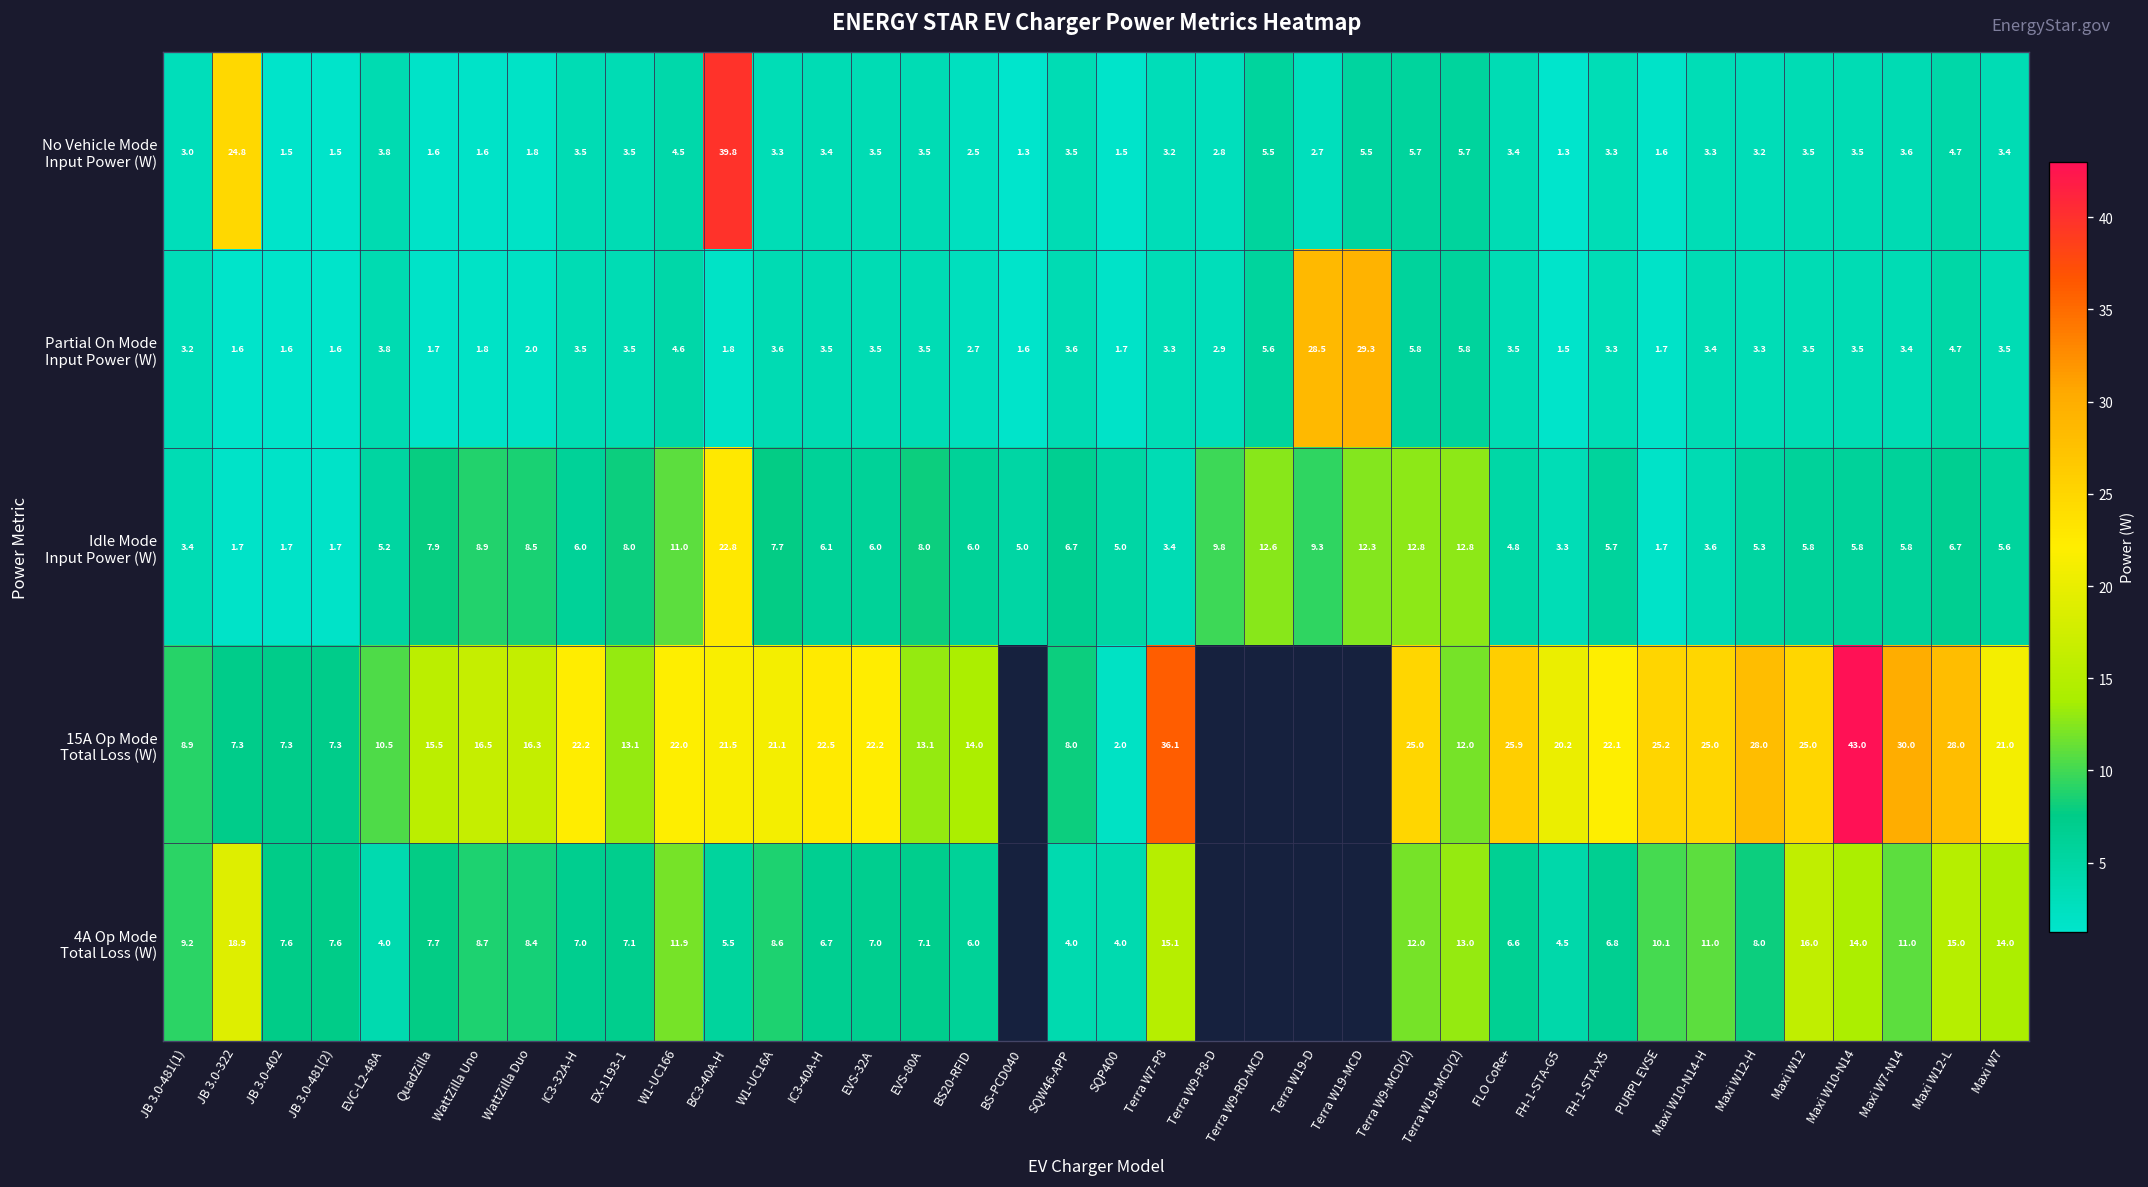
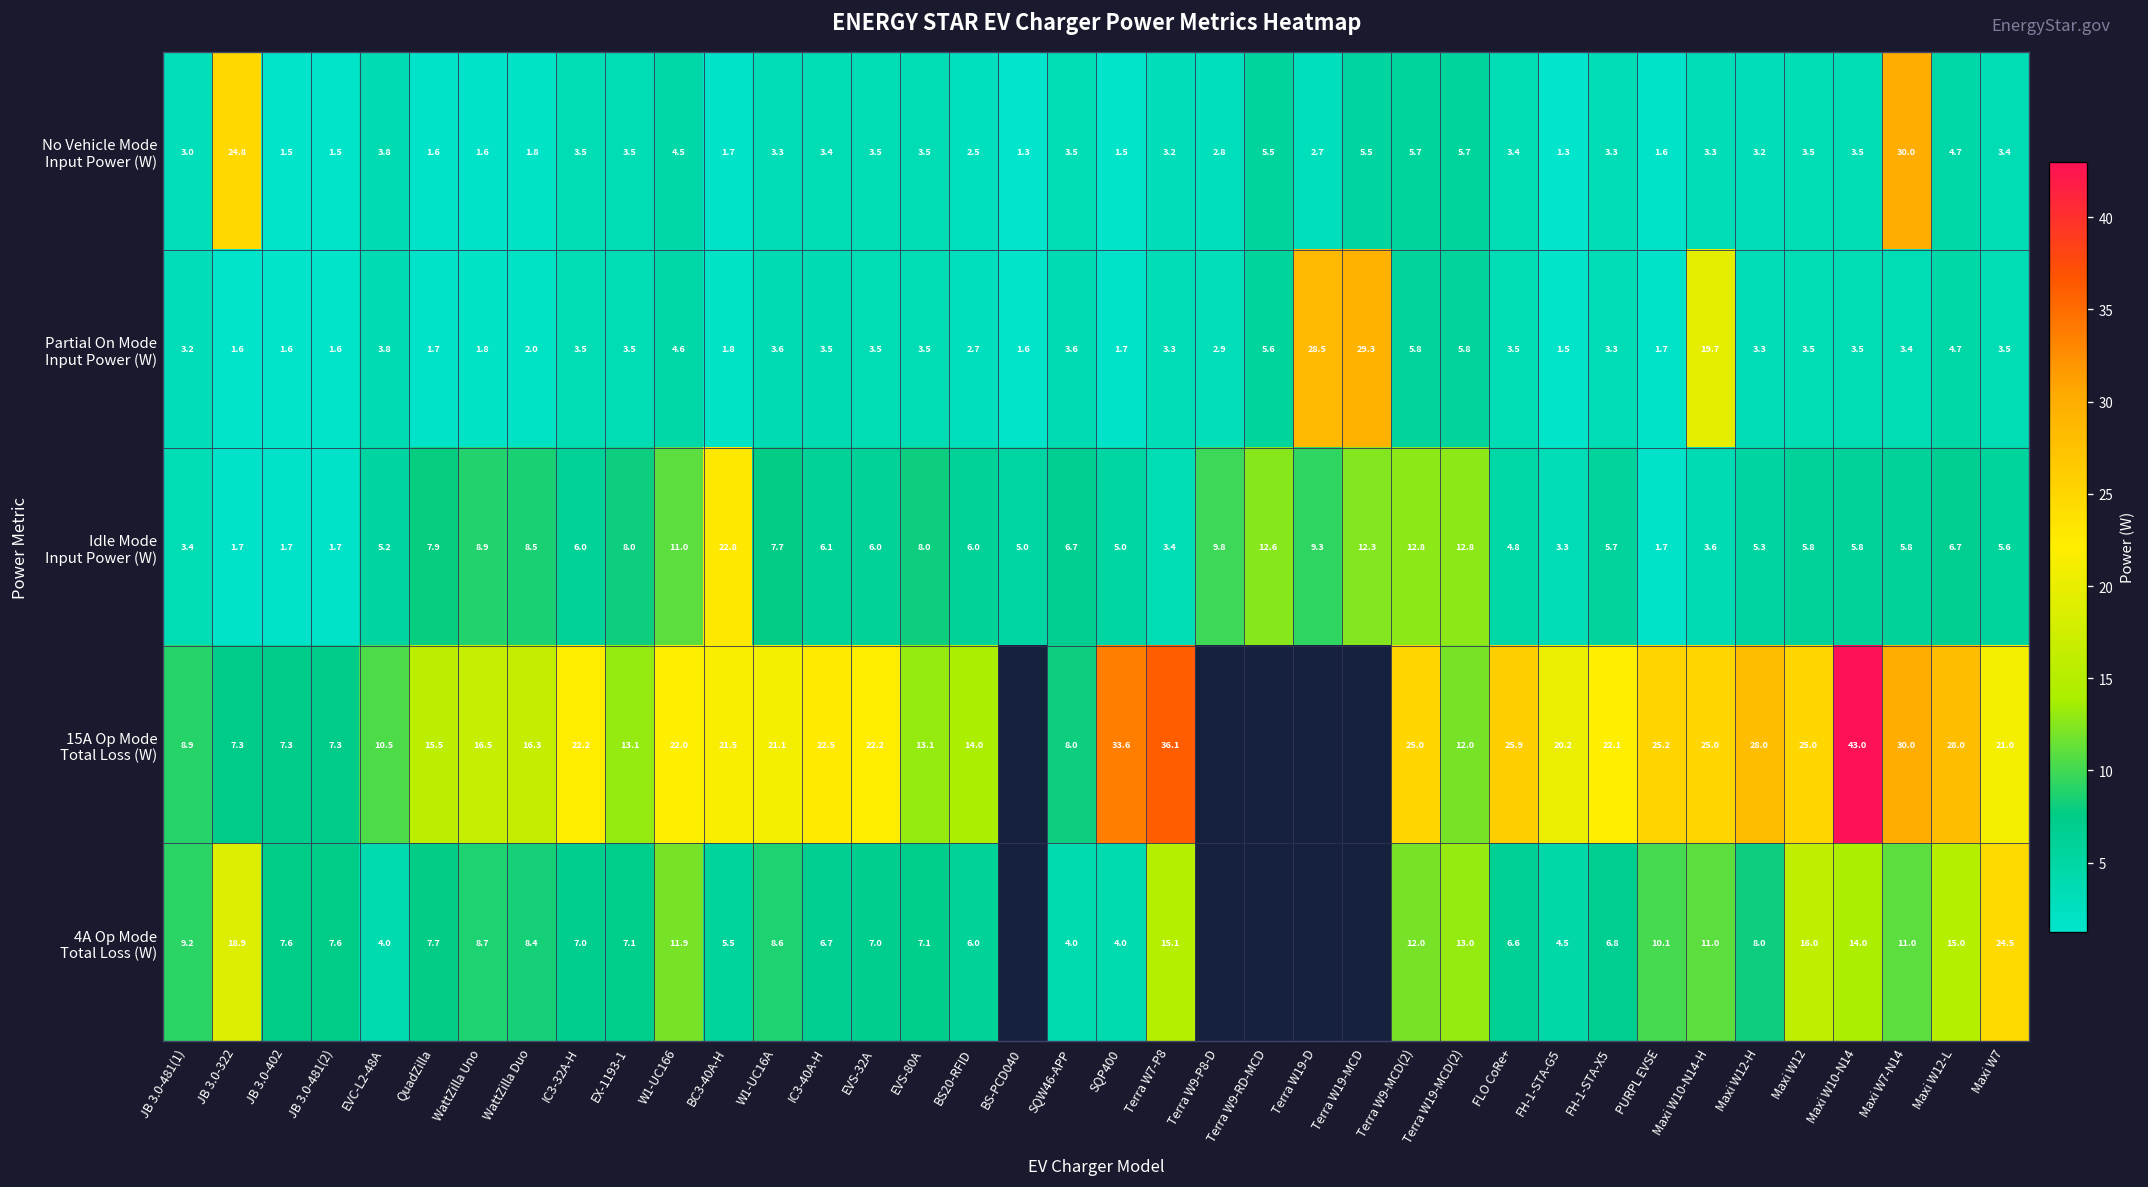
  {
    "No Vehicle Mode Input Power (W)": {
      "JB 3.0-481(1)": 3.0,
      "JB 3.0-322": 24.8,
      "JB 3.0-402": 1.5,
      "JB 3.0-481(2)": 1.5,
      "EVC-L2-48A": 3.8,
      "QuadZilla": 1.6,
      "WattZilla Uno": 1.6,
      "WattZilla Duo": 1.8,
      "IC3-32A-H": 3.5,
      "EX-1193-1": 3.5,
      "W1-UC166": 4.5,
-     "BC3-40A-H": 39.8,
+     "BC3-40A-H": 1.7,
      "W1-UC16A": 3.3,
      "IC3-40A-H": 3.4,
      "EVS-32A": 3.5,
      "EVS-80A": 3.5,
      "BS20-RFID": 2.5,
      "BS-PCD040": 1.3,
      "SQW46-APP": 3.5,
      "SQP400": 1.5,
      "Terra W7-P8": 3.2,
      "Terra W9-P8-D": 2.8,
      "Terra W9-RD-MCD": 5.5,
      "Terra W19-D": 2.7,
      "Terra W19-MCD": 5.5,
      "Terra W9-MCD(2)": 5.7,
      "Terra W19-MCD(2)": 5.7,
      "FLO CoRe+": 3.4,
      "FH-1-STA-G5": 1.3,
      "FH-1-STA-X5": 3.3,
      "PURPL EVSE": 1.6,
      "Maxi W10-N14-H": 3.3,
      "Maxi W12-H": 3.2,
      "Maxi W12": 3.5,
      "Maxi W10-N14": 3.5,
-     "Maxi W7-N14": 3.6,
+     "Maxi W7-N14": 30.0,
      "Maxi W12-L": 4.7,
      "Maxi W7": 3.4
    },
    "Partial On Mode Input Power (W)": {
      "JB 3.0-481(1)": 3.2,
      "JB 3.0-322": 1.6,
      "JB 3.0-402": 1.6,
      "JB 3.0-481(2)": 1.6,
      "EVC-L2-48A": 3.8,
      "QuadZilla": 1.7,
      "WattZilla Uno": 1.8,
      "WattZilla Duo": 2.0,
      "IC3-32A-H": 3.5,
      "EX-1193-1": 3.5,
      "W1-UC166": 4.6,
      "BC3-40A-H": 1.8,
      "W1-UC16A": 3.6,
      "IC3-40A-H": 3.5,
      "EVS-32A": 3.5,
      "EVS-80A": 3.5,
      "BS20-RFID": 2.7,
      "BS-PCD040": 1.6,
      "SQW46-APP": 3.6,
      "SQP400": 1.7,
      "Terra W7-P8": 3.3,
      "Terra W9-P8-D": 2.9,
      "Terra W9-RD-MCD": 5.6,
      "Terra W19-D": 28.5,
      "Terra W19-MCD": 29.3,
      "Terra W9-MCD(2)": 5.8,
      "Terra W19-MCD(2)": 5.8,
      "FLO CoRe+": 3.5,
      "FH-1-STA-G5": 1.5,
      "FH-1-STA-X5": 3.3,
      "PURPL EVSE": 1.7,
-     "Maxi W10-N14-H": 3.4,
+     "Maxi W10-N14-H": 19.7,
      "Maxi W12-H": 3.3,
      "Maxi W12": 3.5,
      "Maxi W10-N14": 3.5,
      "Maxi W7-N14": 3.4,
      "Maxi W12-L": 4.7,
      "Maxi W7": 3.5
    },
    "Idle Mode Input Power (W)": {
      "JB 3.0-481(1)": 3.4,
      "JB 3.0-322": 1.7,
      "JB 3.0-402": 1.7,
      "JB 3.0-481(2)": 1.7,
      "EVC-L2-48A": 5.2,
      "QuadZilla": 7.9,
      "WattZilla Uno": 8.9,
      "WattZilla Duo": 8.5,
      "IC3-32A-H": 6.0,
      "EX-1193-1": 8.0,
      "W1-UC166": 11.0,
      "BC3-40A-H": 22.8,
      "W1-UC16A": 7.7,
      "IC3-40A-H": 6.1,
      "EVS-32A": 6.0,
      "EVS-80A": 8.0,
      "BS20-RFID": 6.0,
      "BS-PCD040": 5.0,
      "SQW46-APP": 6.7,
      "SQP400": 5.0,
      "Terra W7-P8": 3.4,
      "Terra W9-P8-D": 9.8,
      "Terra W9-RD-MCD": 12.6,
      "Terra W19-D": 9.3,
      "Terra W19-MCD": 12.3,
      "Terra W9-MCD(2)": 12.8,
      "Terra W19-MCD(2)": 12.8,
      "FLO CoRe+": 4.8,
      "FH-1-STA-G5": 3.3,
      "FH-1-STA-X5": 5.7,
      "PURPL EVSE": 1.7,
      "Maxi W10-N14-H": 3.6,
      "Maxi W12-H": 5.3,
      "Maxi W12": 5.8,
      "Maxi W10-N14": 5.8,
      "Maxi W7-N14": 5.8,
      "Maxi W12-L": 6.7,
      "Maxi W7": 5.6
    },
    "15A Op Mode Total Loss (W)": {
      "JB 3.0-481(1)": 8.9,
      "JB 3.0-322": 7.3,
      "JB 3.0-402": 7.3,
      "JB 3.0-481(2)": 7.3,
      "EVC-L2-48A": 10.5,
      "QuadZilla": 15.5,
      "WattZilla Uno": 16.5,
      "WattZilla Duo": 16.3,
      "IC3-32A-H": 22.2,
      "EX-1193-1": 13.1,
      "W1-UC166": 22.0,
      "BC3-40A-H": 21.5,
      "W1-UC16A": 21.1,
      "IC3-40A-H": 22.5,
      "EVS-32A": 22.2,
      "EVS-80A": 13.1,
      "BS20-RFID": 14.0,
      "SQW46-APP": 8.0,
-     "SQP400": 2.0,
+     "SQP400": 33.6,
      "Terra W7-P8": 36.1,
      "Terra W9-MCD(2)": 25.0,
      "Terra W19-MCD(2)": 12.0,
      "FLO CoRe+": 25.9,
      "FH-1-STA-G5": 20.2,
      "FH-1-STA-X5": 22.1,
      "PURPL EVSE": 25.2,
      "Maxi W10-N14-H": 25.0,
      "Maxi W12-H": 28.0,
      "Maxi W12": 25.0,
      "Maxi W10-N14": 43.0,
      "Maxi W7-N14": 30.0,
      "Maxi W12-L": 28.0,
      "Maxi W7": 21.0
    },
    "4A Op Mode Total Loss (W)": {
      "JB 3.0-481(1)": 9.2,
      "JB 3.0-322": 18.9,
      "JB 3.0-402": 7.6,
      "JB 3.0-481(2)": 7.6,
      "EVC-L2-48A": 4.0,
      "QuadZilla": 7.7,
      "WattZilla Uno": 8.7,
      "WattZilla Duo": 8.4,
      "IC3-32A-H": 7.0,
      "EX-1193-1": 7.1,
      "W1-UC166": 11.9,
      "BC3-40A-H": 5.5,
      "W1-UC16A": 8.6,
      "IC3-40A-H": 6.7,
      "EVS-32A": 7.0,
      "EVS-80A": 7.1,
      "BS20-RFID": 6.0,
      "SQW46-APP": 4.0,
      "SQP400": 4.0,
      "Terra W7-P8": 15.1,
      "Terra W9-MCD(2)": 12.0,
      "Terra W19-MCD(2)": 13.0,
      "FLO CoRe+": 6.6,
      "FH-1-STA-G5": 4.5,
      "FH-1-STA-X5": 6.8,
      "PURPL EVSE": 10.1,
      "Maxi W10-N14-H": 11.0,
      "Maxi W12-H": 8.0,
      "Maxi W12": 16.0,
      "Maxi W10-N14": 14.0,
      "Maxi W7-N14": 11.0,
      "Maxi W12-L": 15.0,
-     "Maxi W7": 14.0
+     "Maxi W7": 24.5
    }
  }
